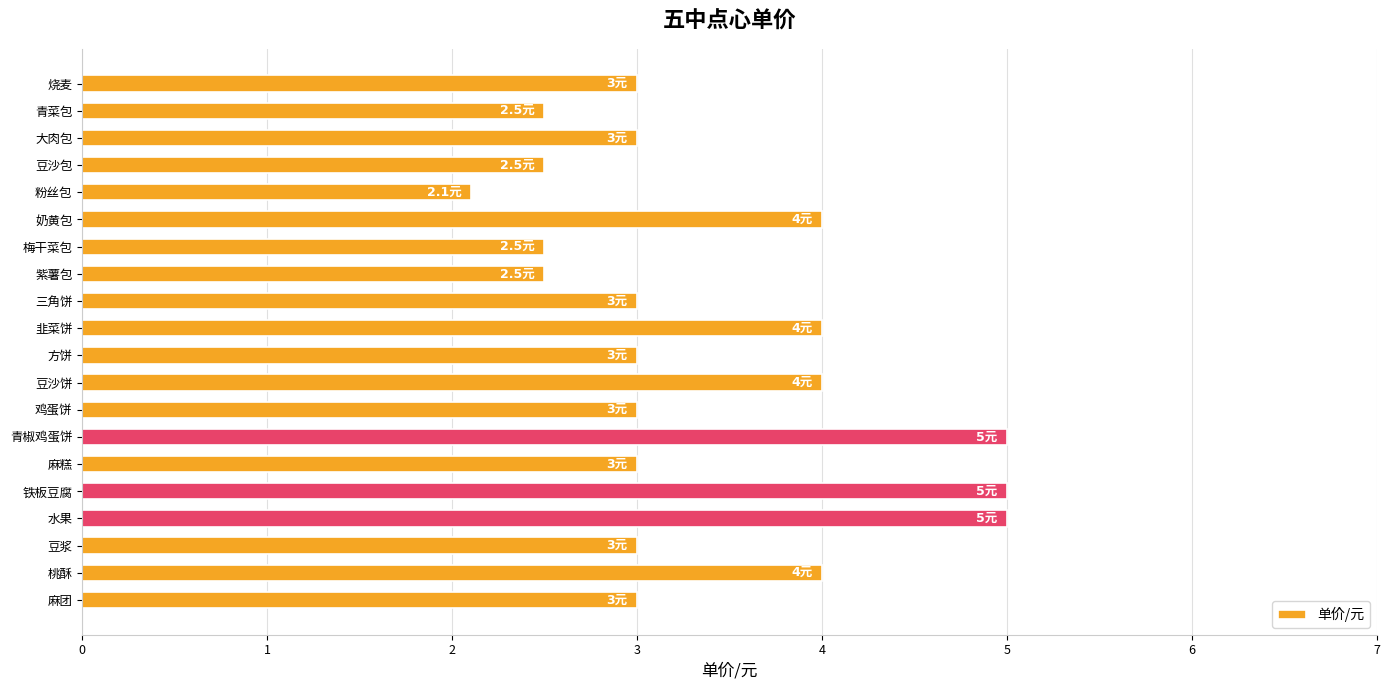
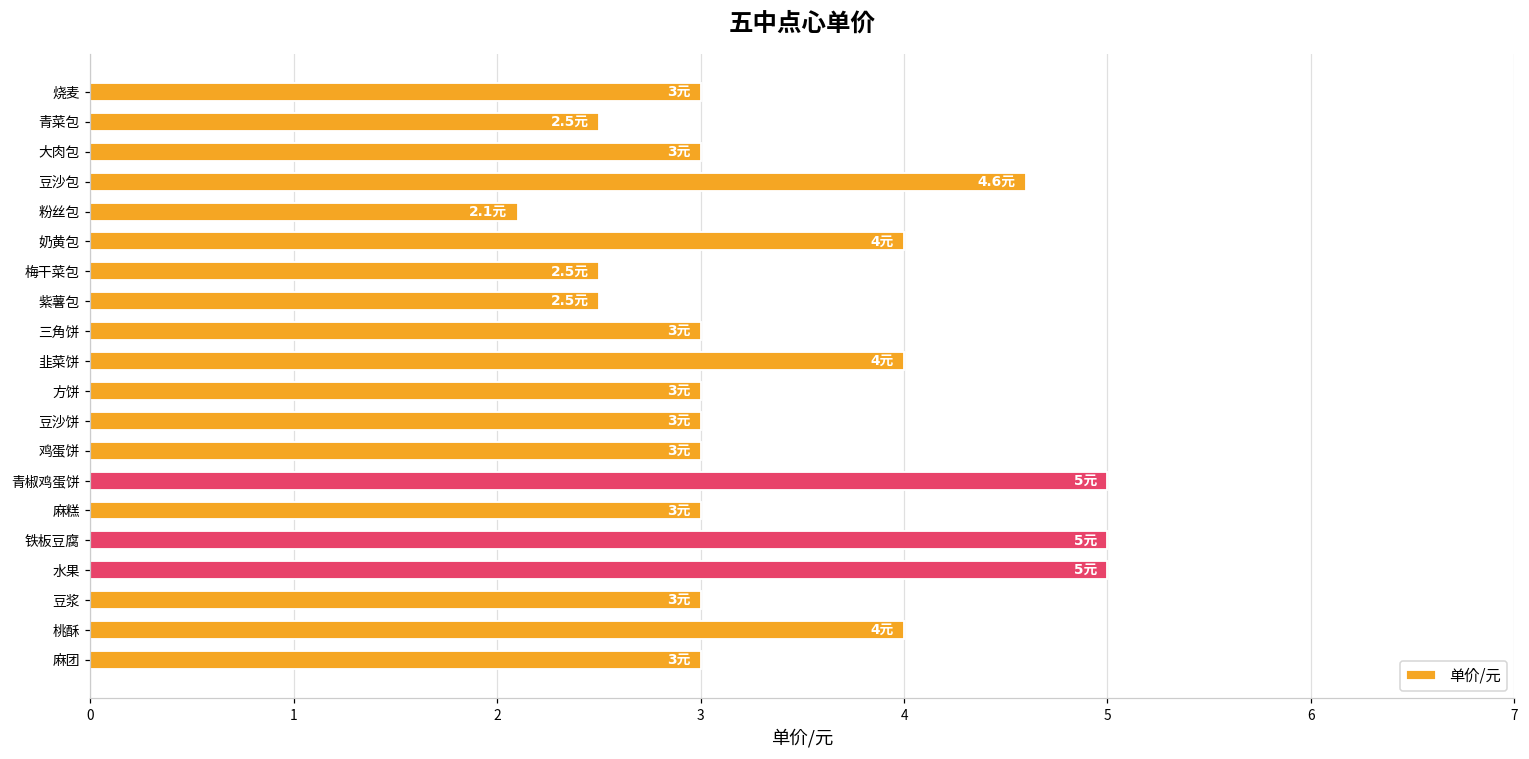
  {
    "烧麦": "3元",
    "青菜包": "2.5元",
    "大肉包": "3元",
-   "豆沙包": "2.5元",
+   "豆沙包": "4.6元",
    "粉丝包": "2.1元",
    "奶黄包": "4元",
    "梅干菜包": "2.5元",
    "紫薯包": "2.5元",
    "三角饼": "3元",
    "韭菜饼": "4元",
    "方饼": "3元",
-   "豆沙饼": "4元",
+   "豆沙饼": "3元",
    "鸡蛋饼": "3元",
    "青椒鸡蛋饼": "5元",
    "麻糕": "3元",
    "铁板豆腐": "5元",
    "水果": "5元",
    "豆浆": "3元",
    "桃酥": "4元",
    "麻团": "3元"
  }
